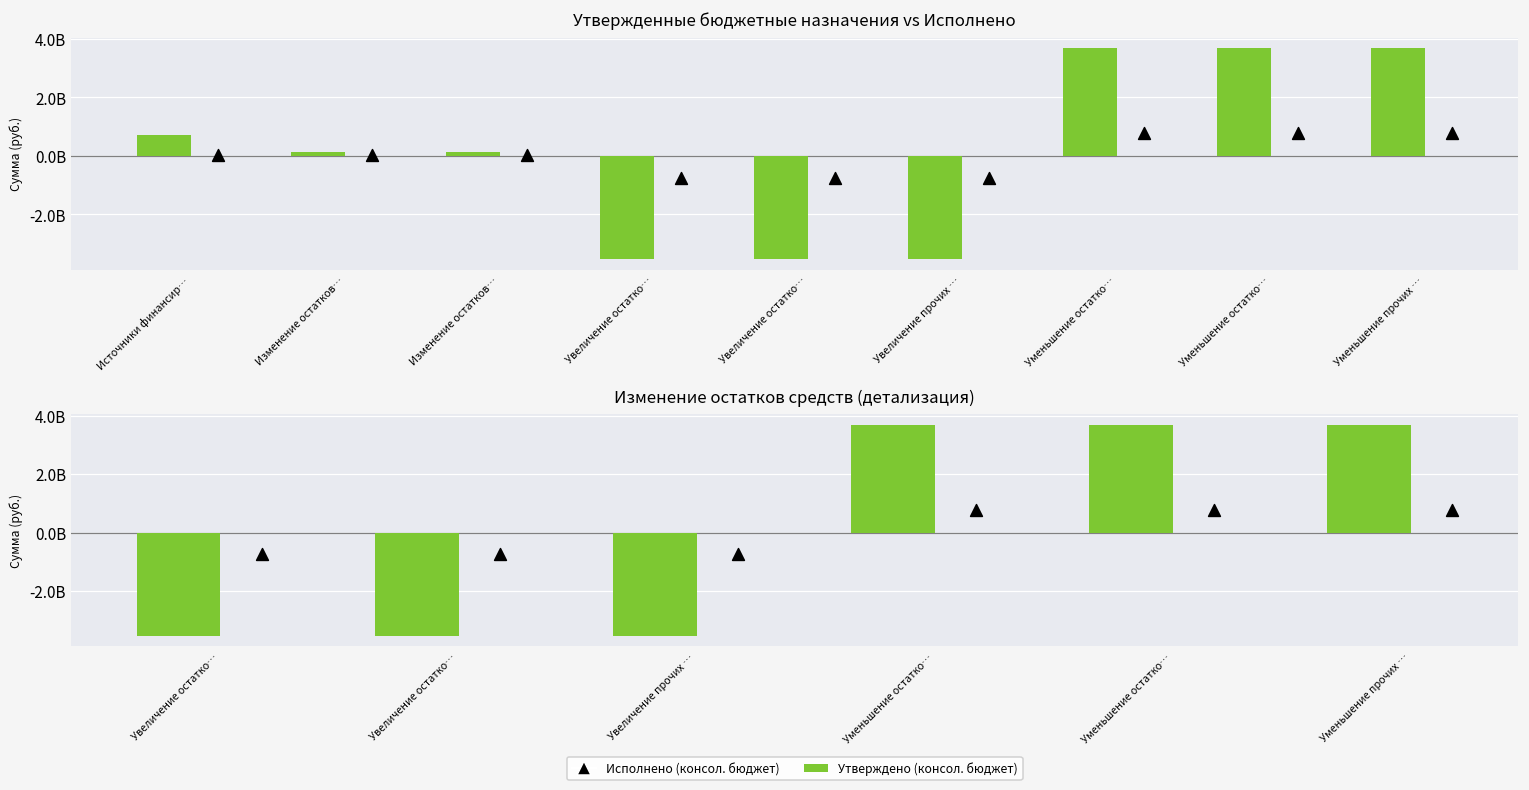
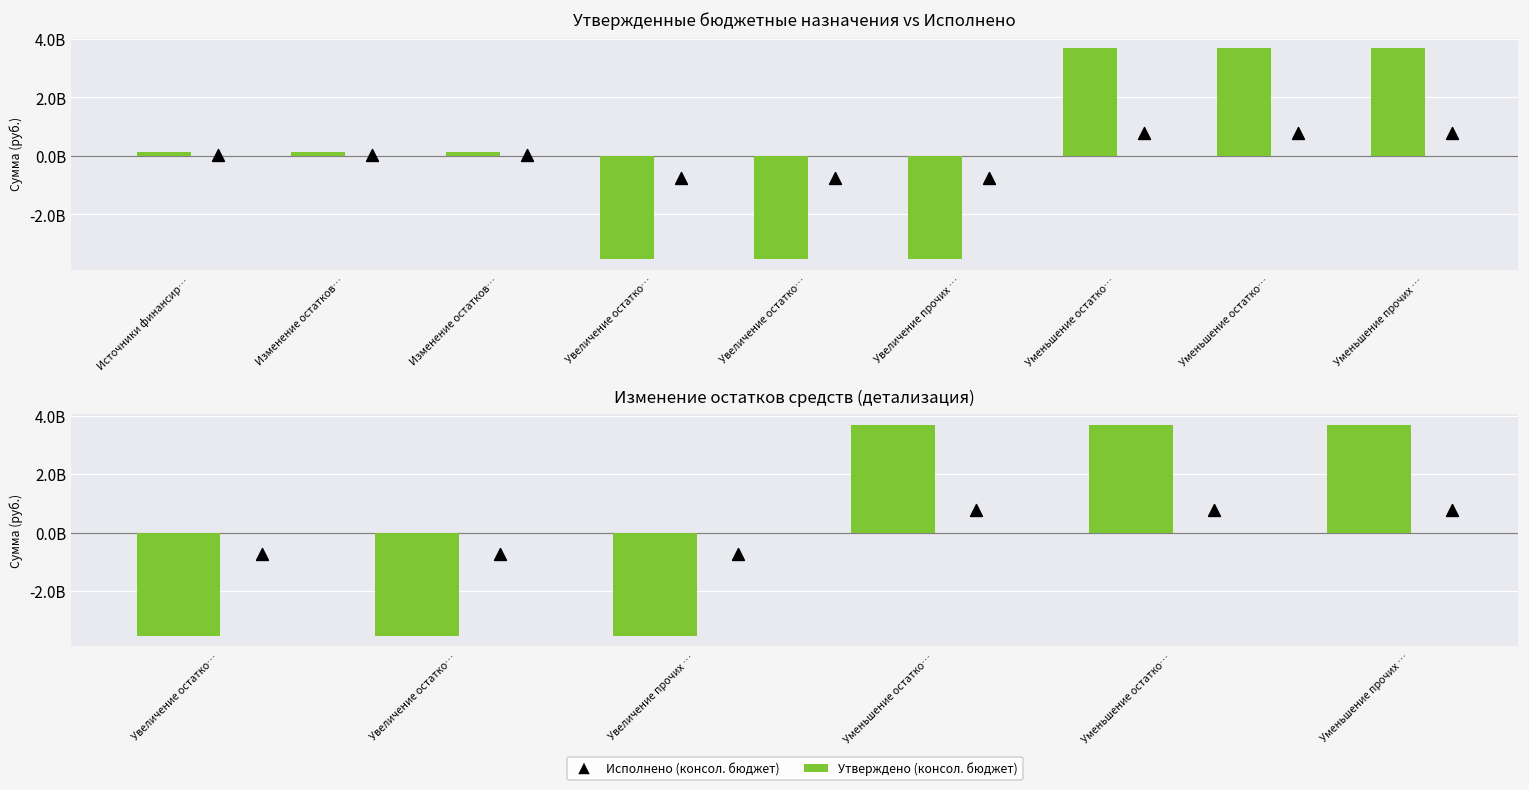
  {
    "Утвержденные бюджетные назначения vs Исполнено": {
      "Утверждено (консол. бюджет)": {
-       "Источники финансир…": 700000000,
+       "Источники финансир…": 100000000,
        "Увеличение прочих …": -3500000000,
        "Уменьшение прочих …": 3700000000
      }
    },
    "Изменение остатков средств (детализация)": {
      "Утверждено (консол. бюджет)": {
        "Увеличение прочих …": -3500000000,
        "Уменьшение прочих …": 3700000000
      }
    }
  }
